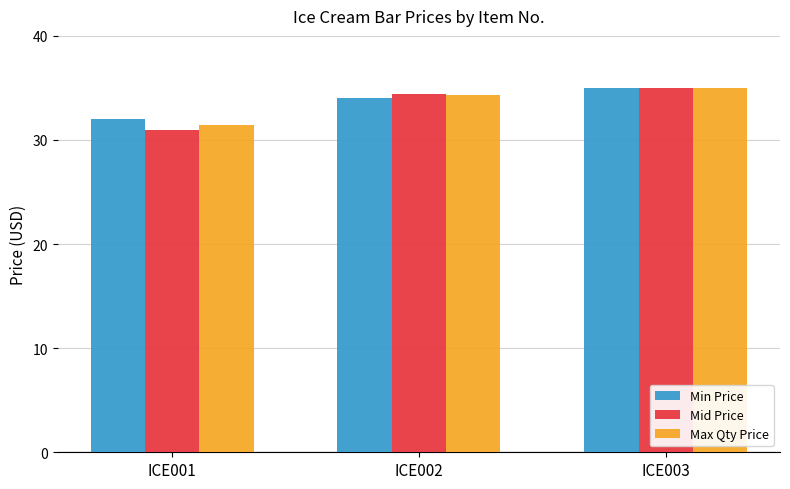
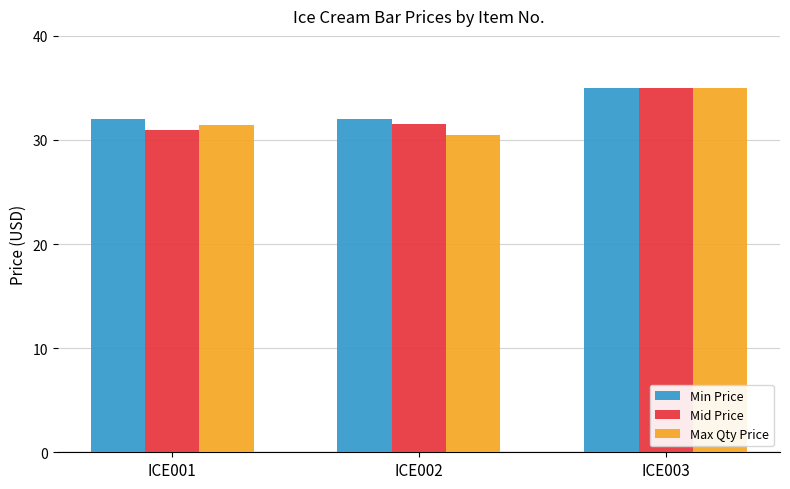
  {
    "Min Price": {
      "ICE001": 32,
-     "ICE002": 34,
+     "ICE002": 32,
      "ICE003": 35
    },
    "Mid Price": {
      "ICE001": 31.0,
-     "ICE002": 34.4,
+     "ICE002": 31.5,
      "ICE003": 35.0
    },
    "Max Qty Price": {
      "ICE001": 31.4,
-     "ICE002": 34.3,
+     "ICE002": 30.5,
      "ICE003": 35.0
    }
  }
